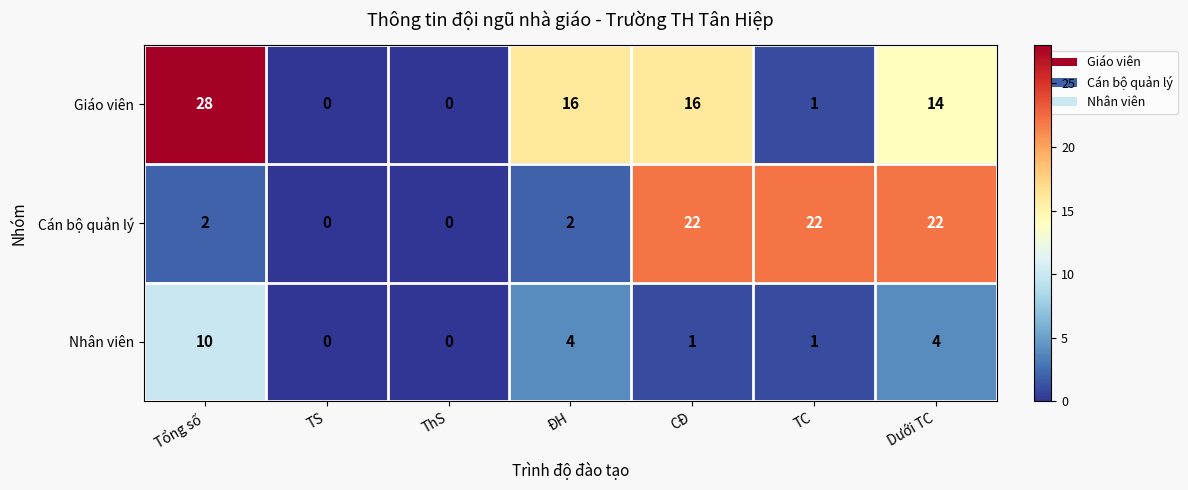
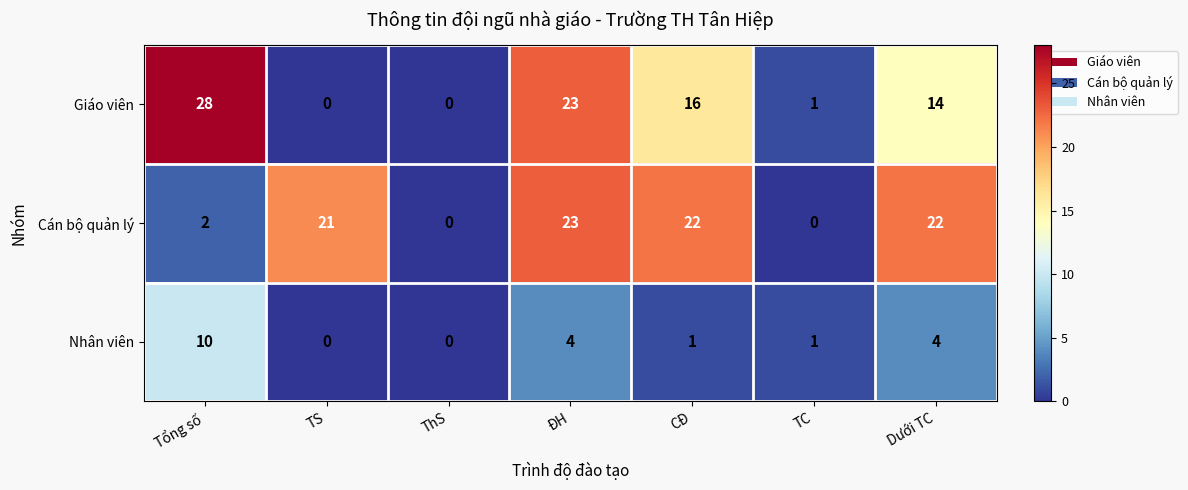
  {
    "Giáo viên": {
      "Tổng số": 28,
      "TS": 0,
      "ThS": 0,
-     "ĐH": 16,
+     "ĐH": 23,
      "CĐ": 16,
      "TC": 1,
      "Dưới TC": 14
    },
    "Cán bộ quản lý": {
      "Tổng số": 2,
-     "TS": 0,
+     "TS": 21,
      "ThS": 0,
-     "ĐH": 2,
+     "ĐH": 23,
      "CĐ": 22,
-     "TC": 22,
+     "TC": 0,
      "Dưới TC": 22
    },
    "Nhân viên": {
      "Tổng số": 10,
      "TS": 0,
      "ThS": 0,
      "ĐH": 4,
      "CĐ": 1,
      "TC": 1,
      "Dưới TC": 4
    }
  }
